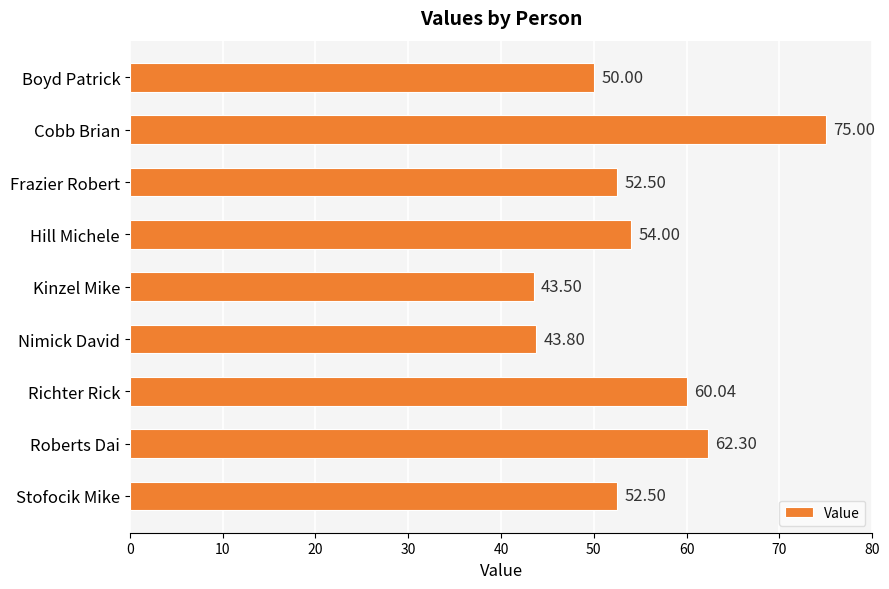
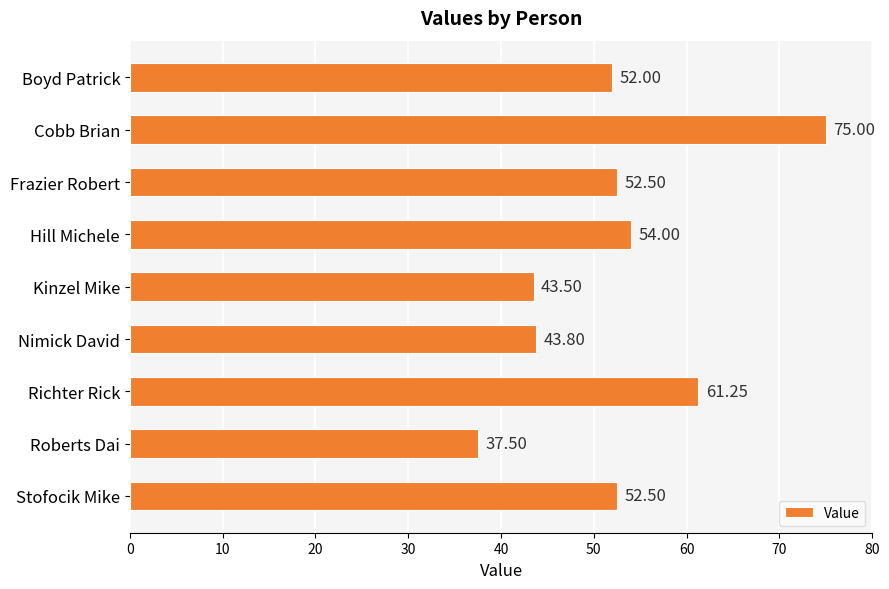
  {
-   "Boyd Patrick": 50.00,
+   "Boyd Patrick": 52.00,
    "Cobb Brian": 75.00,
    "Frazier Robert": 52.50,
    "Hill Michele": 54.00,
    "Kinzel Mike": 43.50,
    "Nimick David": 43.80,
-   "Richter Rick": 60.04,
-   "Roberts Dai": 62.30,
+   "Richter Rick": 61.25,
+   "Roberts Dai": 37.50,
    "Stofocik Mike": 52.50
  }
